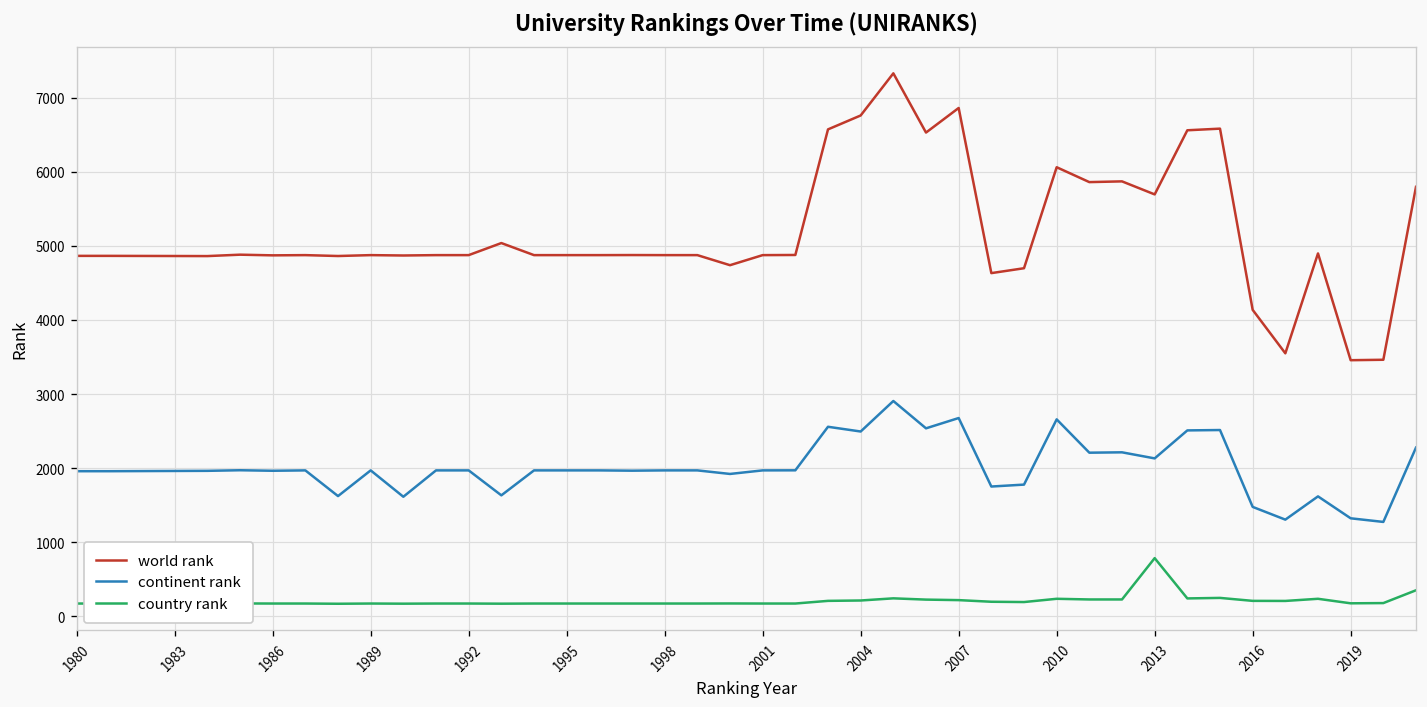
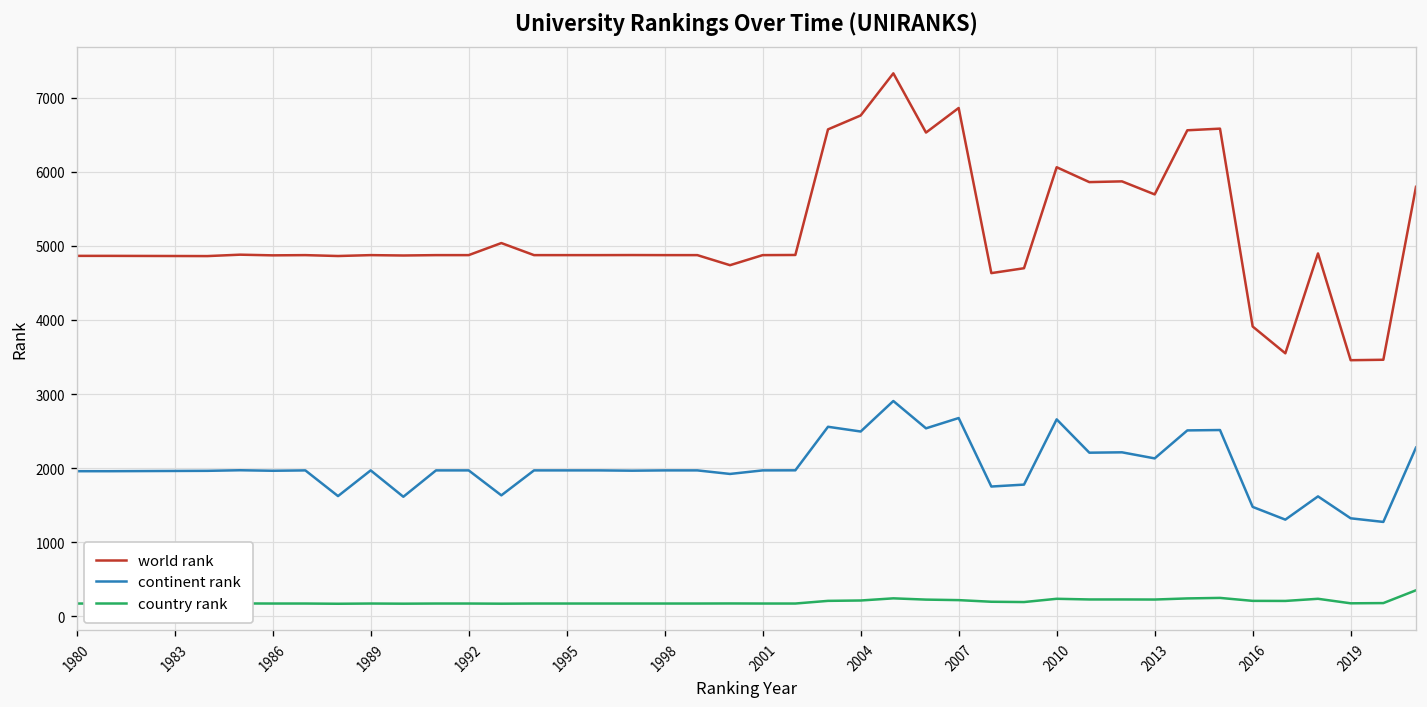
  {
    "world rank": {
      "1980": 4900,
      "1986": 4900,
      "1989": 4900,
      "1992": 4900,
      "1995": 4900,
      "1998": 4900,
      "2001": 4900,
      "2004": 6800,
      "2007": 6900,
      "2010": 6100,
      "2013": 5700,
-     "2016": 4100,
+     "2016": 3900,
      "2019": 3500
    },
    "continent rank": {
      "1980": 2000,
      "1986": 2000,
      "1989": 2000,
      "1992": 2000,
      "1995": 2000,
      "1998": 2000,
      "2001": 2000,
      "2004": 2500,
      "2007": 2700,
      "2010": 2700,
      "2013": 2100,
      "2016": 1500,
      "2019": 1300
    },
    "country rank": {
      "1980": 200,
      "1986": 200,
      "1989": 200,
      "1992": 200,
      "1995": 200,
      "1998": 200,
      "2001": 200,
      "2004": 200,
      "2007": 200,
      "2010": 200,
-     "2013": 800,
+     "2013": 200,
      "2016": 200,
      "2019": 200
    }
  }
